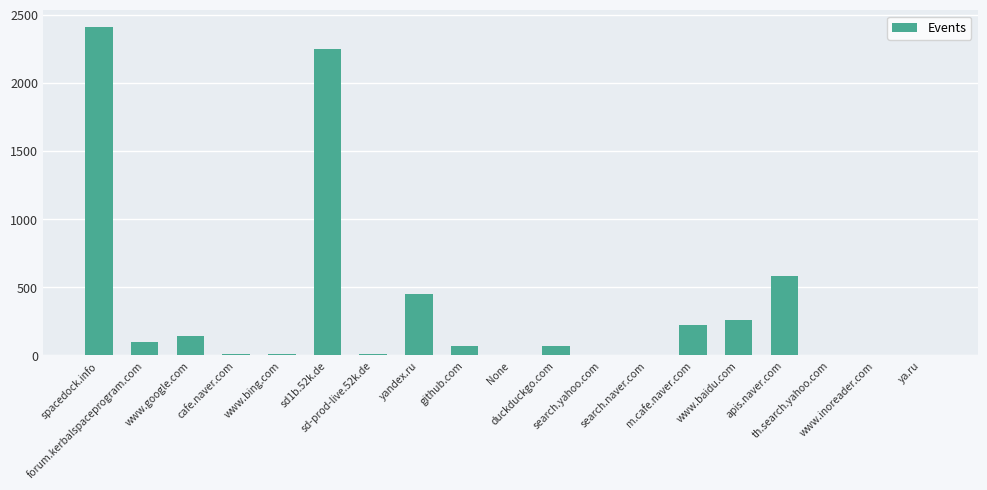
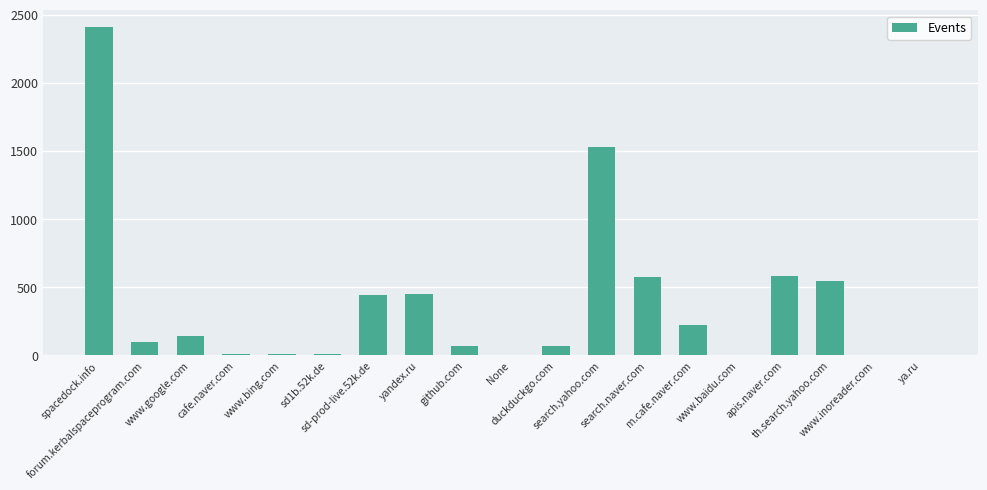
  {
    "spacedock.info": 2410,
    "forum.kerbalspaceprogram.com": 100,
    "www.google.com": 140,
-   "sd1b.52k.de": 2250,
-   "sd-prod-live.52k.de": 10,
+   "sd1b.52k.de": 10,
+   "sd-prod-live.52k.de": 440,
    "yandex.ru": 450,
    "github.com": 70,
    "duckduckgo.com": 70,
-   "search.yahoo.com": 0,
-   "search.naver.com": 0,
+   "search.yahoo.com": 1530,
+   "search.naver.com": 580,
    "m.cafe.naver.com": 220,
-   "www.baidu.com": 260,
+   "www.baidu.com": 0,
    "apis.naver.com": 580,
-   "th.search.yahoo.com": 0
+   "th.search.yahoo.com": 550
  }
